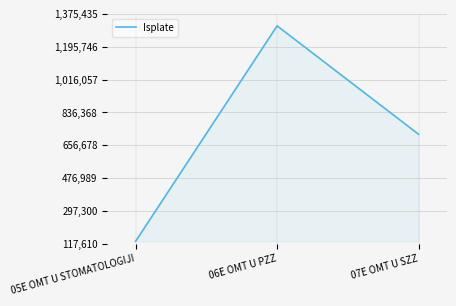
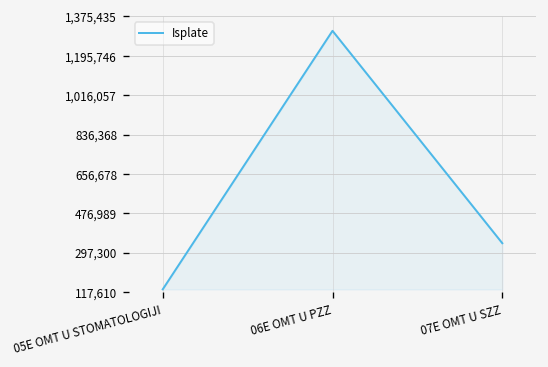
  {
    "05E OMT U STOMATOLOGIJI": "130,000",
    "06E OMT U PZZ": "1,310,000",
-   "07E OMT U SZZ": "720,000"
+   "07E OMT U SZZ": "340,000"
  }
